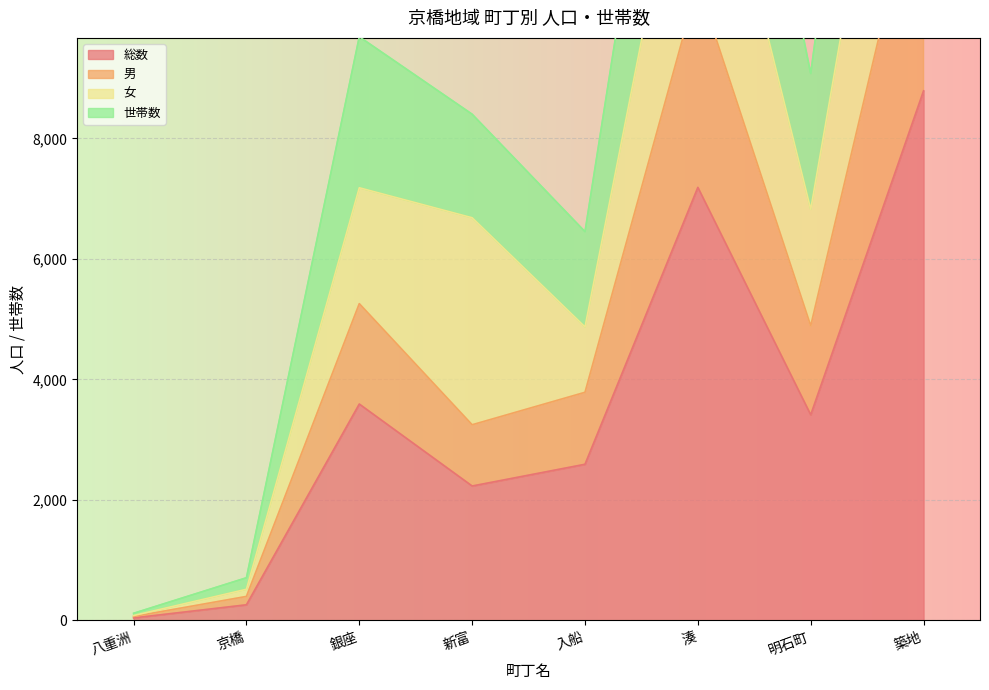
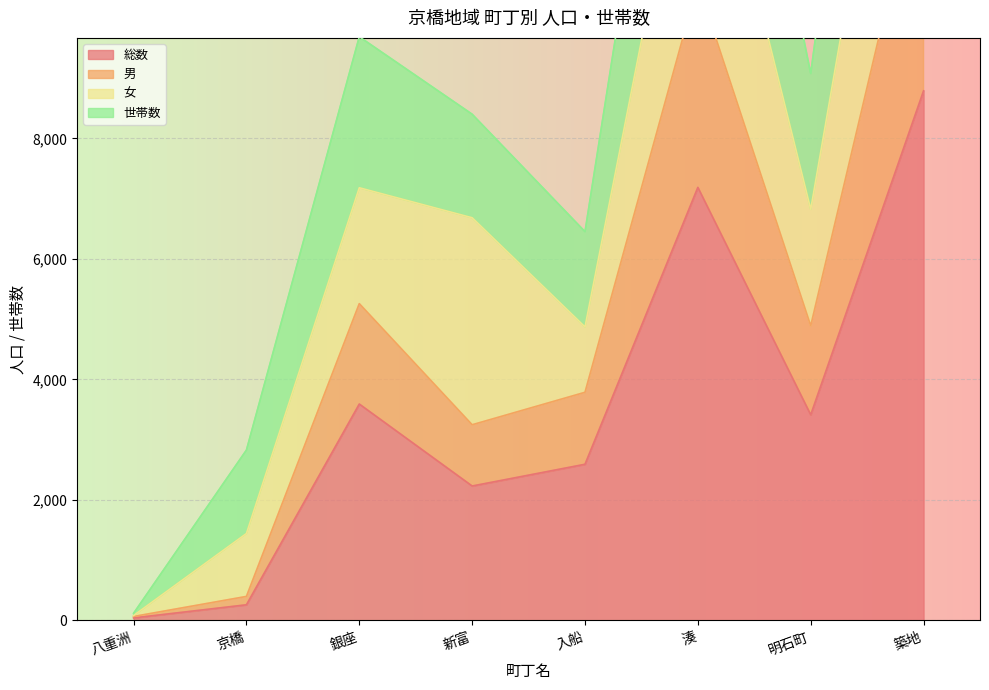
  {
    "女": {
-     "京橋": "100",
+     "京橋": "1,000",
      "銀座": "1,900",
      "新富": "3,400",
      "入船": "1,100",
      "明石町": "1,900"
    },
    "世帯数": {
-     "京橋": "200",
+     "京橋": "1,400",
      "銀座": "2,500",
      "新富": "1,700",
      "入船": "1,600",
      "明石町": "2,300"
    }
  }
